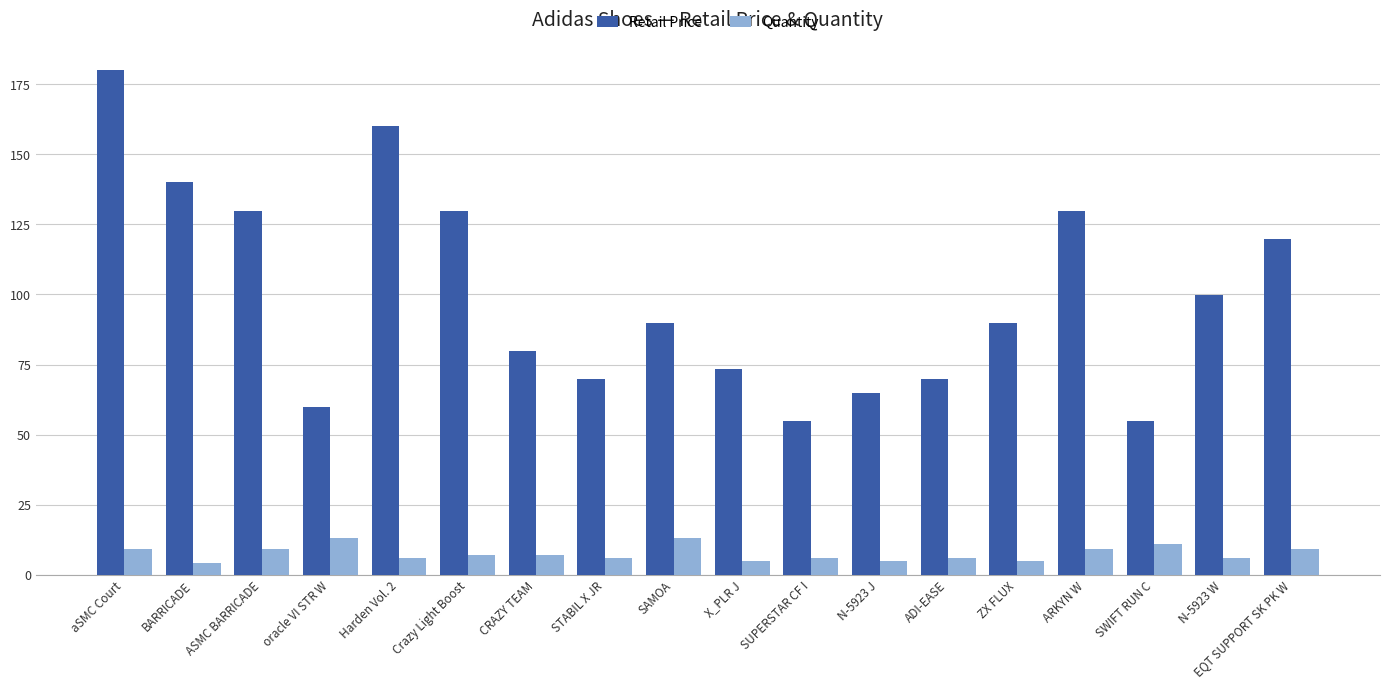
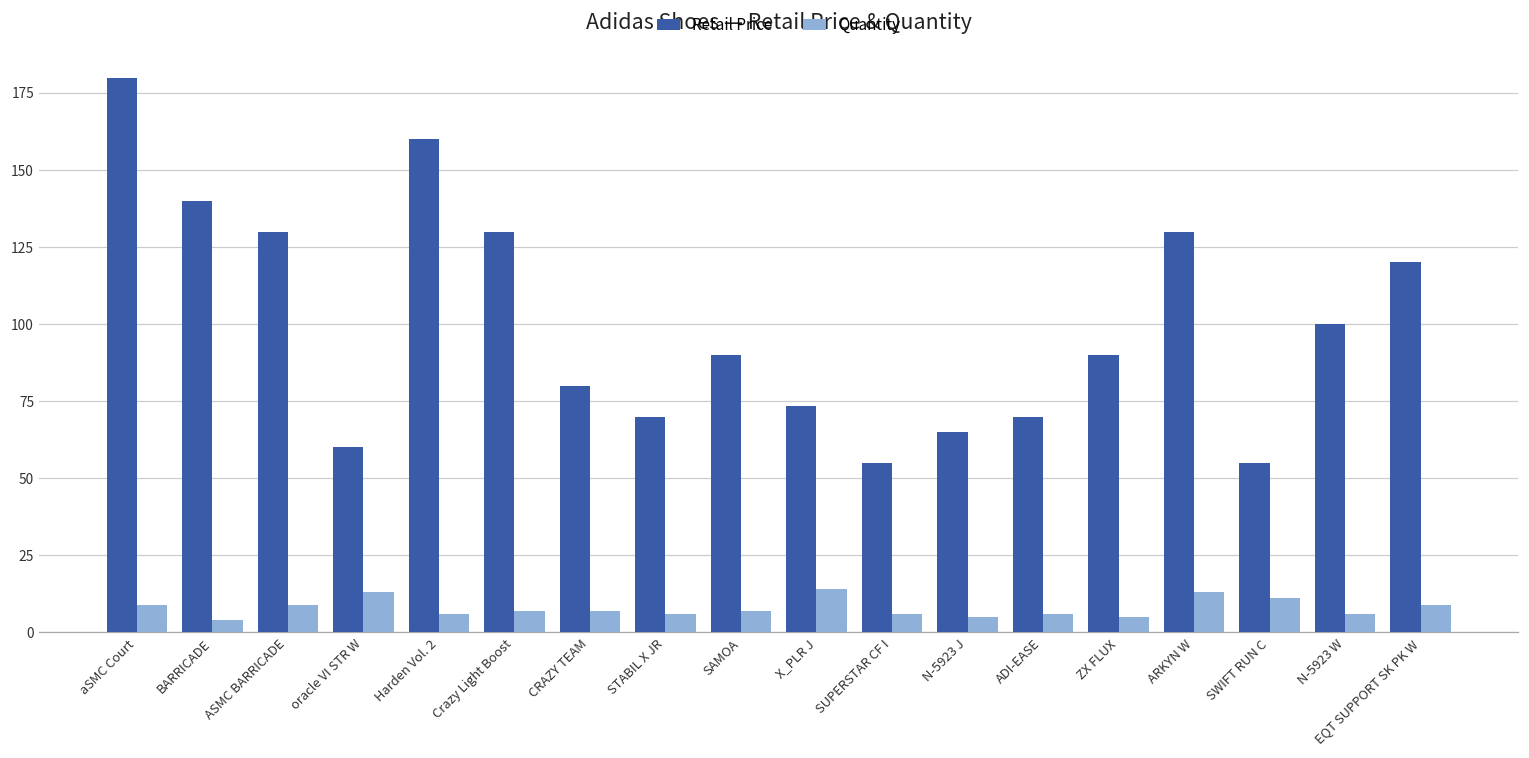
  {
    "Retail Price": {
      "aSMC Court": 180,
      "BARRICADE": 140,
      "ASMC BARRICADE": 130,
      "oracle VI STR W": 60,
      "Harden Vol. 2": 160,
      "Crazy Light Boost": 130,
      "CRAZY TEAM": 80,
      "STABIL X JR": 70,
      "SAMOA": 90,
      "X_PLR J": 73,
      "SUPERSTAR CF I": 55,
      "N-5923 J": 65,
      "ADI-EASE": 70,
      "ZX FLUX": 90,
      "ARKYN W": 130,
      "SWIFT RUN C": 55,
      "N-5923 W": 100,
      "EQT SUPPORT SK PK W": 120
    },
    "Quantity": {
      "aSMC Court": 9,
      "BARRICADE": 4,
      "ASMC BARRICADE": 9,
      "oracle VI STR W": 13,
      "Harden Vol. 2": 6,
      "Crazy Light Boost": 7,
      "CRAZY TEAM": 7,
      "STABIL X JR": 6,
-     "SAMOA": 13,
-     "X_PLR J": 5,
+     "SAMOA": 7,
+     "X_PLR J": 14,
      "SUPERSTAR CF I": 6,
      "N-5923 J": 5,
      "ADI-EASE": 6,
      "ZX FLUX": 5,
-     "ARKYN W": 9,
+     "ARKYN W": 13,
      "SWIFT RUN C": 11,
      "N-5923 W": 6,
      "EQT SUPPORT SK PK W": 9
    }
  }
